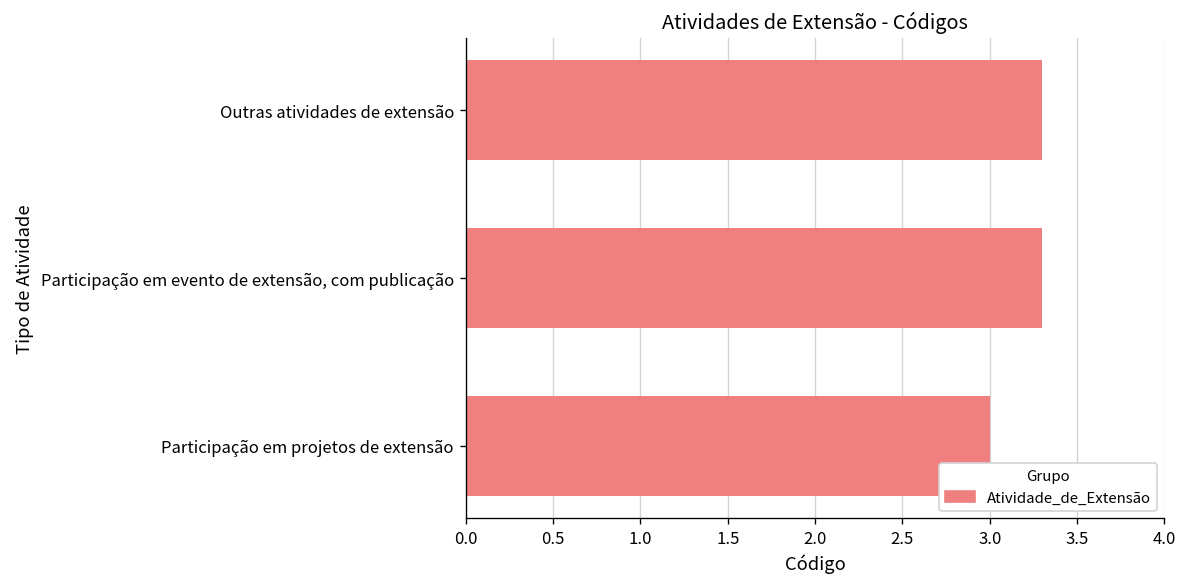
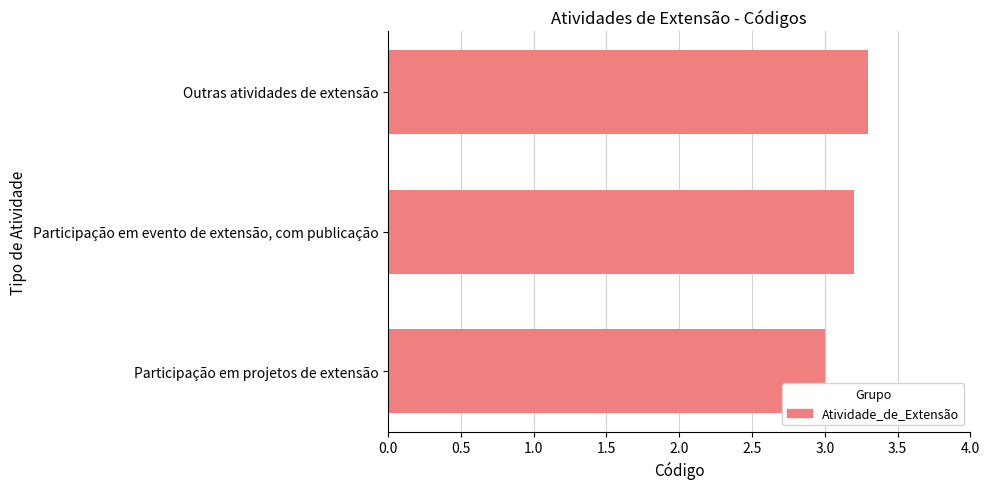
  {
    "Outras atividades de extensão": 3.3,
-   "Participação em evento de extensão, com publicação": 3.3,
+   "Participação em evento de extensão, com publicação": 3.2,
    "Participação em projetos de extensão": 3.0
  }
